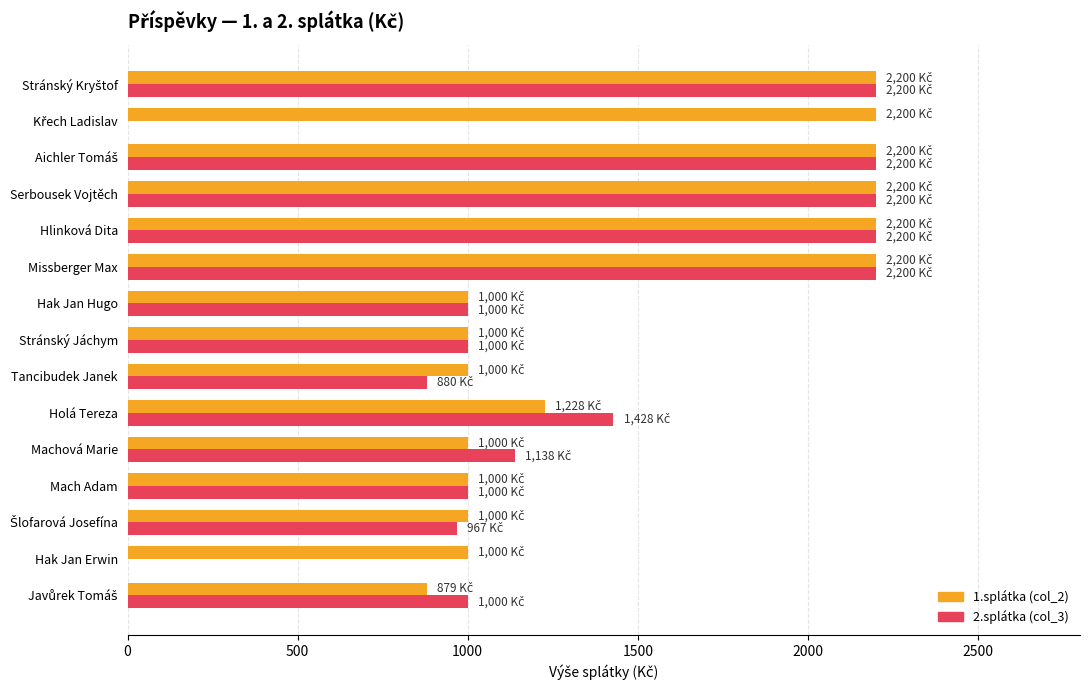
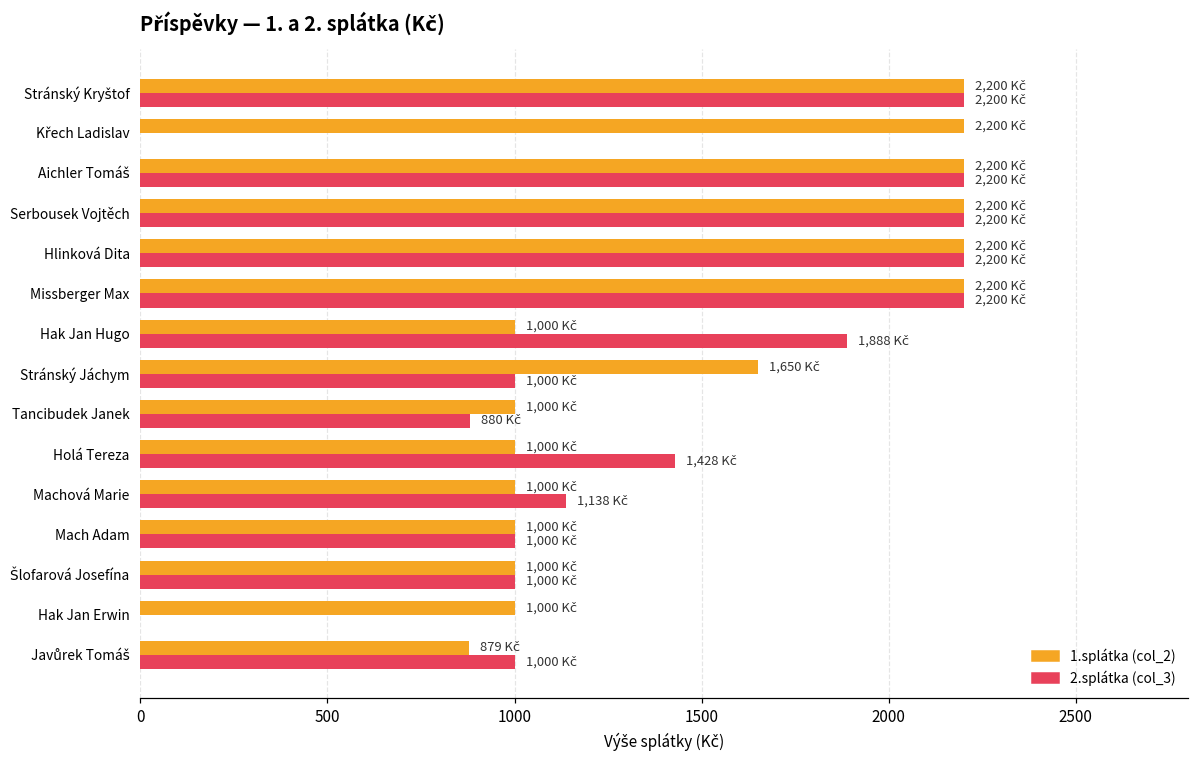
  {
    "1.splátka (col_2)": {
      "Stránský Kryštof": "2,200",
      "Křech Ladislav": "2,200",
      "Aichler Tomáš": "2,200",
      "Serbousek Vojtěch": "2,200",
      "Hlinková Dita": "2,200",
      "Missberger Max": "2,200",
      "Hak Jan Hugo": "1,000",
-     "Stránský Jáchym": "1,000",
+     "Stránský Jáchym": "1,650",
      "Tancibudek Janek": "1,000",
-     "Holá Tereza": "1,228",
+     "Holá Tereza": "1,000",
      "Machová Marie": "1,000",
      "Mach Adam": "1,000",
      "Šlofarová Josefína": "1,000",
      "Hak Jan Erwin": "1,000",
      "Javůrek Tomáš": "879"
    },
    "2.splátka (col_3)": {
      "Stránský Kryštof": "2,200",
      "Aichler Tomáš": "2,200",
      "Serbousek Vojtěch": "2,200",
      "Hlinková Dita": "2,200",
      "Missberger Max": "2,200",
-     "Hak Jan Hugo": "1,000",
+     "Hak Jan Hugo": "1,888",
      "Stránský Jáchym": "1,000",
      "Tancibudek Janek": "880",
      "Holá Tereza": "1,428",
      "Machová Marie": "1,138",
      "Mach Adam": "1,000",
-     "Šlofarová Josefína": "967",
+     "Šlofarová Josefína": "1,000",
      "Javůrek Tomáš": "1,000"
    }
  }
